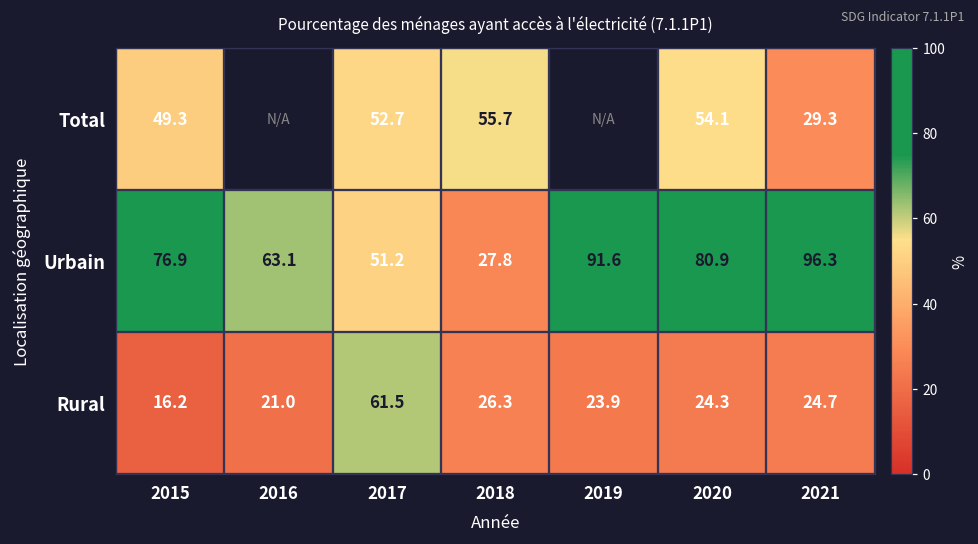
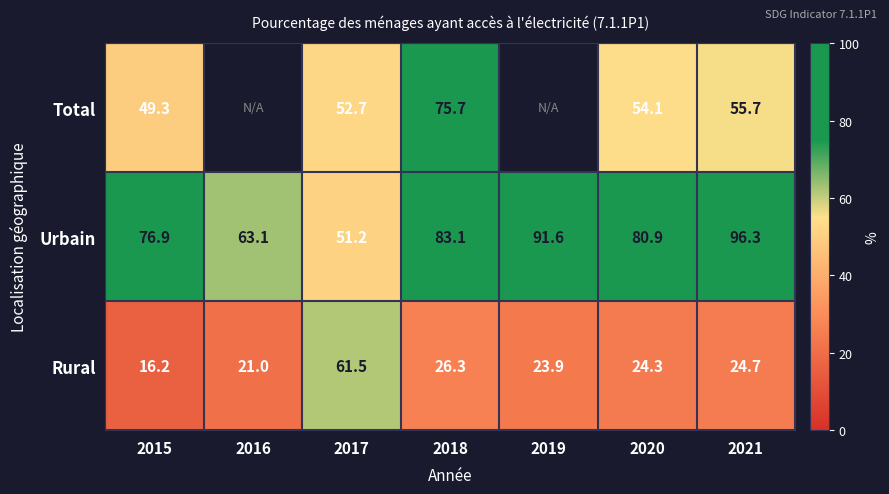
  {
    "Total": {
      "2015": 49.3,
      "2017": 52.7,
-     "2018": 55.7,
+     "2018": 75.7,
      "2020": 54.1,
-     "2021": 29.3
+     "2021": 55.7
    },
    "Urbain": {
      "2015": 76.9,
      "2016": 63.1,
      "2017": 51.2,
-     "2018": 27.8,
+     "2018": 83.1,
      "2019": 91.6,
      "2020": 80.9,
      "2021": 96.3
    },
    "Rural": {
      "2015": 16.2,
      "2016": 21.0,
      "2017": 61.5,
      "2018": 26.3,
      "2019": 23.9,
      "2020": 24.3,
      "2021": 24.7
    }
  }
